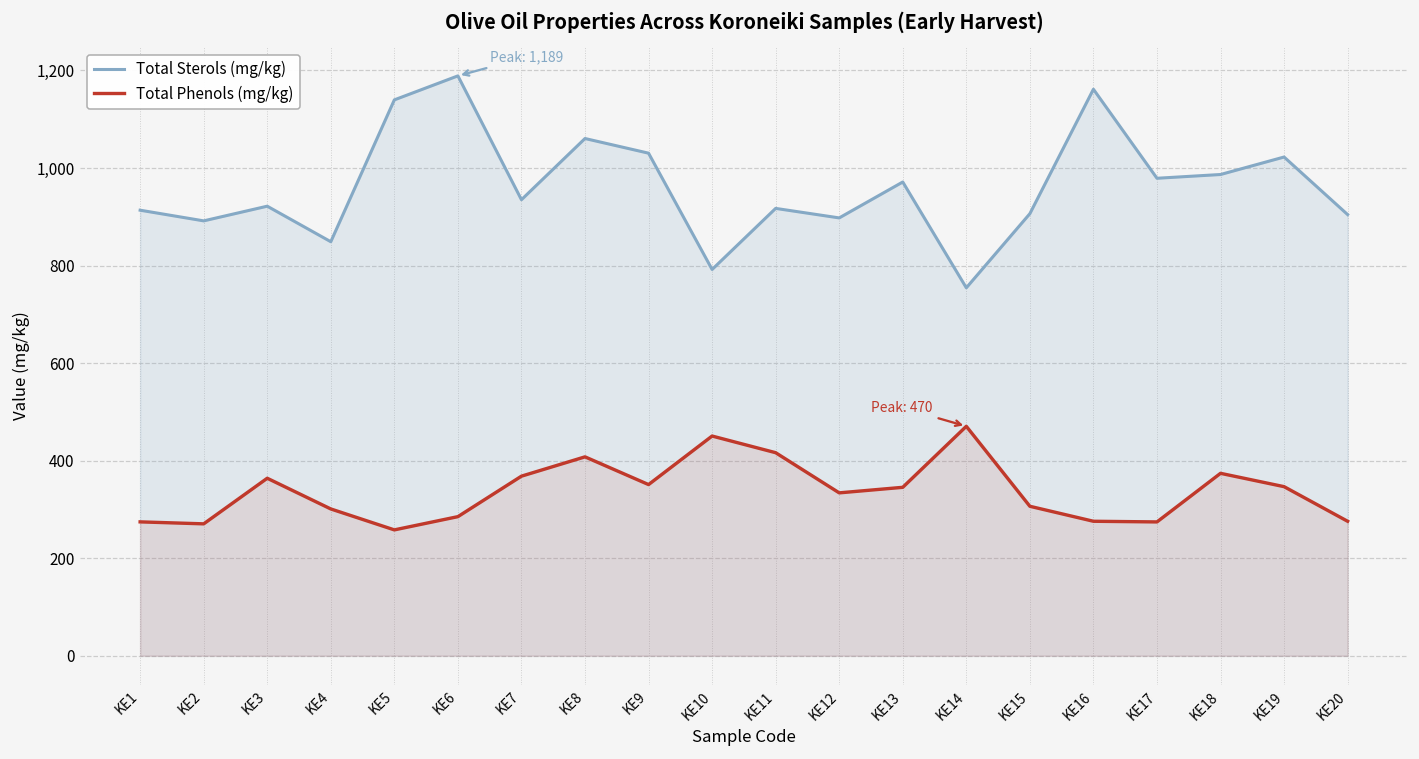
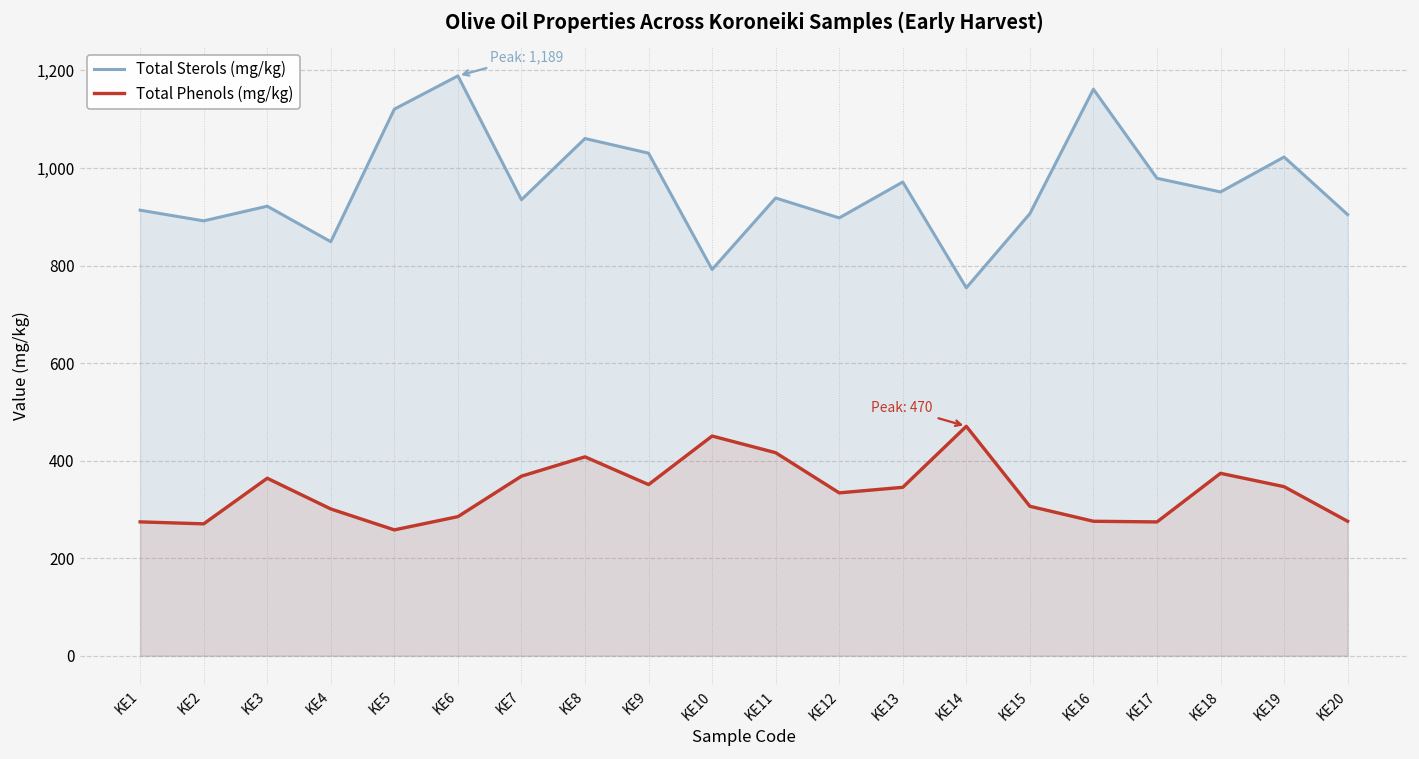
  {
    "Total Sterols (mg/kg)": {
      "KE1": "910",
      "KE2": "890",
      "KE3": "920",
      "KE4": "850",
-     "KE5": "1,140",
+     "KE5": "1,120",
      "KE7": "940",
      "KE8": "1,060",
      "KE9": "1,030",
      "KE10": "790",
-     "KE11": "920",
+     "KE11": "940",
      "KE12": "900",
      "KE13": "970",
      "KE14": "750",
      "KE15": "910",
      "KE16": "1,160",
      "KE17": "980",
-     "KE18": "990",
+     "KE18": "950",
      "KE19": "1,020",
      "KE20": "900"
    },
    "Total Phenols (mg/kg)": {
      "KE14": "470"
    }
  }
